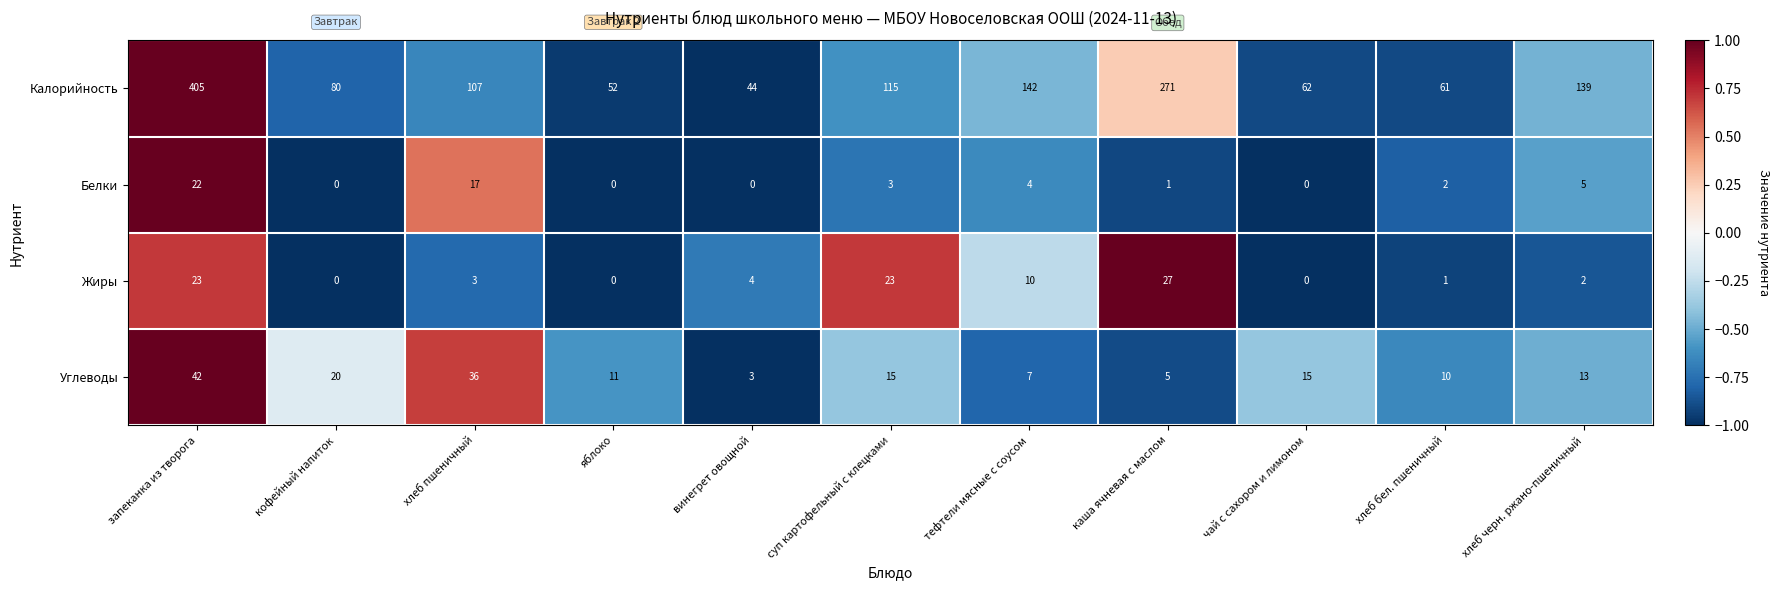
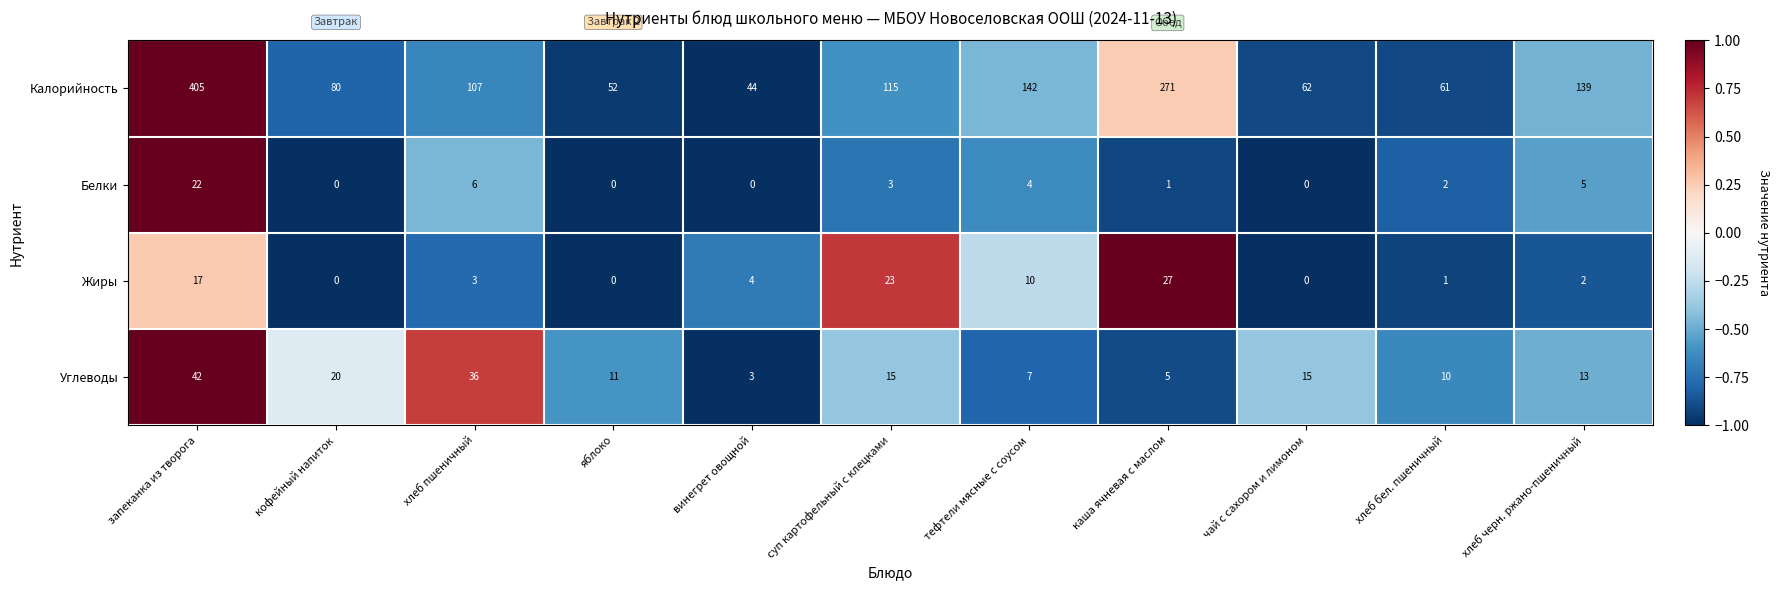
  {
    "Калорийность": {
      "запеканка из творога": 405,
      "кофейный напиток": 80,
      "хлеб пшеничный": 107,
      "яблоко": 52,
      "винегрет овощной": 44,
      "суп картофельный с клецками": 115,
      "тефтели мясные с соусом": 142,
      "каша ячневая с маслом": 271,
      "чай с сахором и лимоном": 62,
      "хлеб бел. пшеничный": 61,
      "хлеб черн. ржано-пшеничный": 139
    },
    "Белки": {
      "запеканка из творога": 22,
      "кофейный напиток": 0,
-     "хлеб пшеничный": 17,
+     "хлеб пшеничный": 6,
      "яблоко": 0,
      "винегрет овощной": 0,
      "суп картофельный с клецками": 3,
      "тефтели мясные с соусом": 4,
      "каша ячневая с маслом": 1,
      "чай с сахором и лимоном": 0,
      "хлеб бел. пшеничный": 2,
      "хлеб черн. ржано-пшеничный": 5
    },
    "Жиры": {
-     "запеканка из творога": 23,
+     "запеканка из творога": 17,
      "кофейный напиток": 0,
      "хлеб пшеничный": 3,
      "яблоко": 0,
      "винегрет овощной": 4,
      "суп картофельный с клецками": 23,
      "тефтели мясные с соусом": 10,
      "каша ячневая с маслом": 27,
      "чай с сахором и лимоном": 0,
      "хлеб бел. пшеничный": 1,
      "хлеб черн. ржано-пшеничный": 2
    },
    "Углеводы": {
      "запеканка из творога": 42,
      "кофейный напиток": 20,
      "хлеб пшеничный": 36,
      "яблоко": 11,
      "винегрет овощной": 3,
      "суп картофельный с клецками": 15,
      "тефтели мясные с соусом": 7,
      "каша ячневая с маслом": 5,
      "чай с сахором и лимоном": 15,
      "хлеб бел. пшеничный": 10,
      "хлеб черн. ржано-пшеничный": 13
    }
  }
